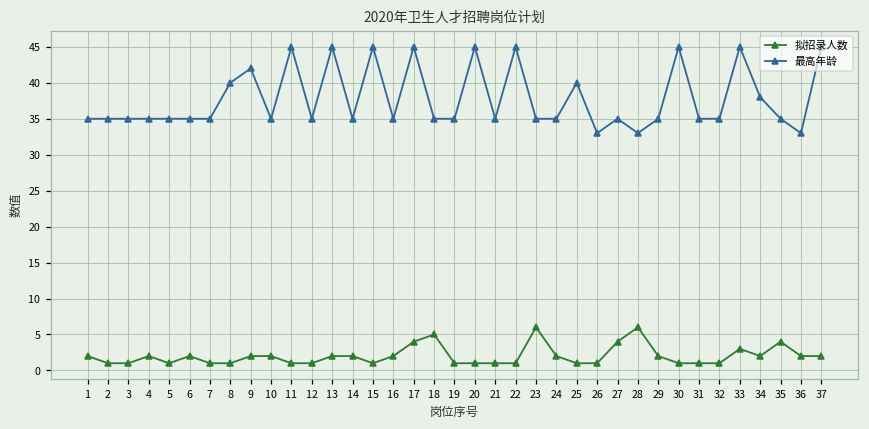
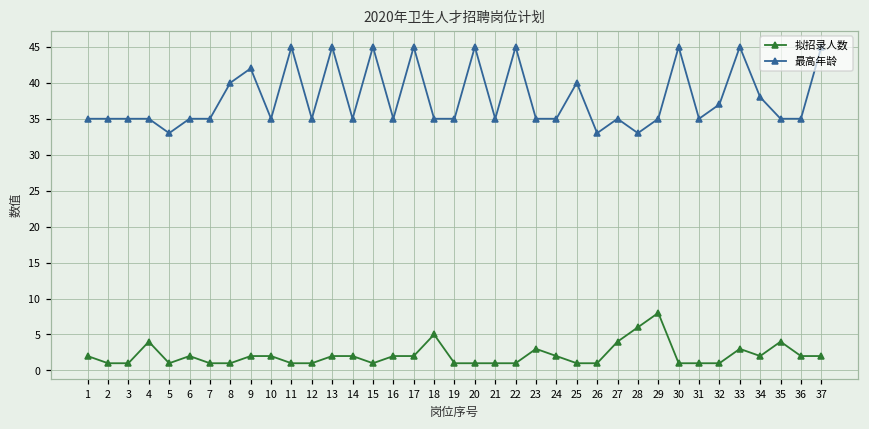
  {
    "拟招录人数": {
      "1": 2,
      "2": 1,
      "3": 1,
-     "4": 2,
+     "4": 4,
      "5": 1,
      "6": 2,
      "7": 1,
      "8": 1,
      "9": 2,
      "10": 2,
      "11": 1,
      "12": 1,
      "13": 2,
      "14": 2,
      "15": 1,
      "16": 2,
-     "17": 4,
+     "17": 2,
      "18": 5,
      "19": 1,
      "20": 1,
      "21": 1,
      "22": 1,
-     "23": 6,
+     "23": 3,
      "24": 2,
      "25": 1,
      "26": 1,
      "27": 4,
      "28": 6,
-     "29": 2,
+     "29": 8,
      "30": 1,
      "31": 1,
      "32": 1,
      "33": 3,
      "34": 2,
      "35": 4,
      "36": 2,
      "37": 2
    },
    "最高年龄": {
      "1": 35,
      "2": 35,
      "3": 35,
      "4": 35,
-     "5": 35,
+     "5": 33,
      "6": 35,
      "7": 35,
      "8": 40,
      "9": 42,
      "10": 35,
      "11": 45,
      "12": 35,
      "13": 45,
      "14": 35,
      "15": 45,
      "16": 35,
      "17": 45,
      "18": 35,
      "19": 35,
      "20": 45,
      "21": 35,
      "22": 45,
      "23": 35,
      "24": 35,
      "25": 40,
      "26": 33,
      "27": 35,
      "28": 33,
      "29": 35,
      "30": 45,
      "31": 35,
-     "32": 35,
+     "32": 37,
      "33": 45,
      "34": 38,
      "35": 35,
-     "36": 33
+     "36": 35
    }
  }
